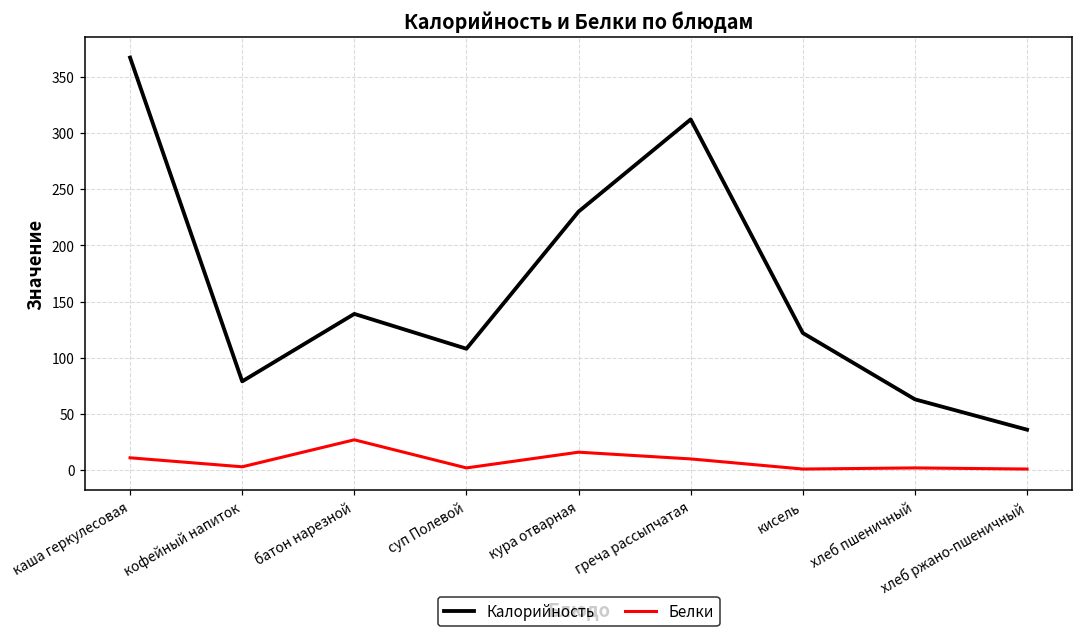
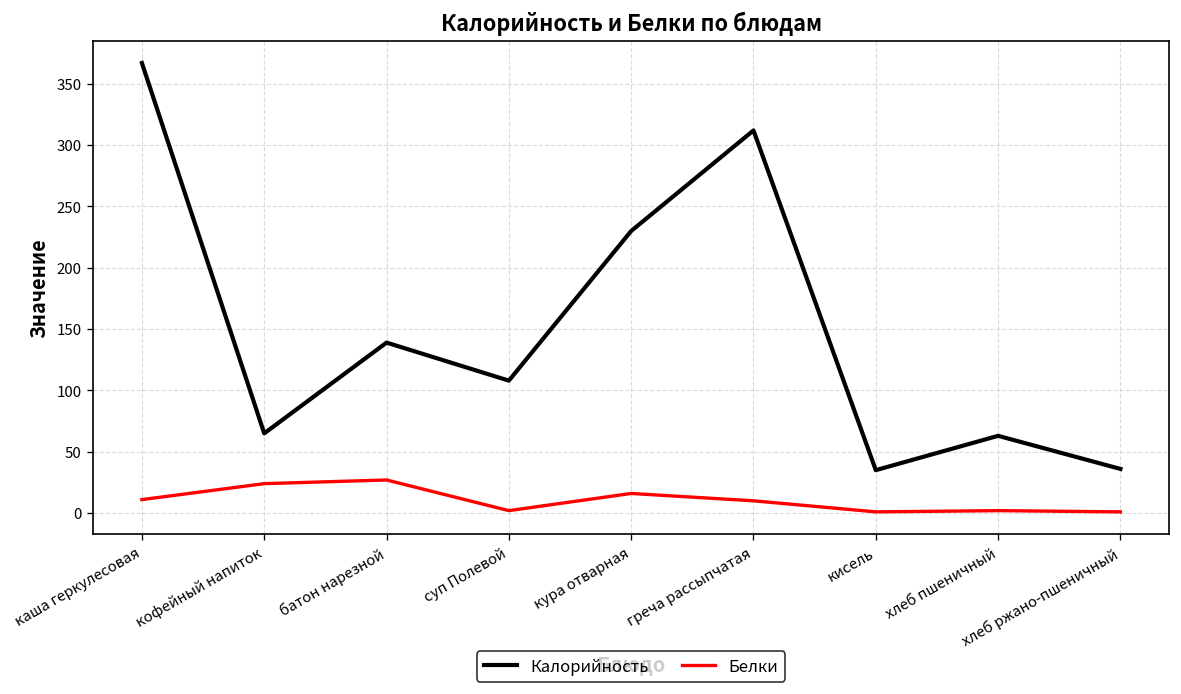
  {
    "Калорийность": {
      "каша геркулесовая": 367,
-     "кофейный напиток": 79,
+     "кофейный напиток": 65,
      "батон нарезной": 139,
      "суп Полевой": 108,
      "кура отварная": 230,
      "греча рассыпчатая": 312,
-     "кисель": 122,
+     "кисель": 35,
      "хлеб пшеничный": 63,
      "хлеб ржано-пшеничный": 36
    },
    "Белки": {
      "каша геркулесовая": 11,
-     "кофейный напиток": 3,
+     "кофейный напиток": 24,
      "батон нарезной": 27,
      "суп Полевой": 2,
      "кура отварная": 16,
      "греча рассыпчатая": 10,
      "кисель": 1,
      "хлеб пшеничный": 2,
      "хлеб ржано-пшеничный": 1
    }
  }
